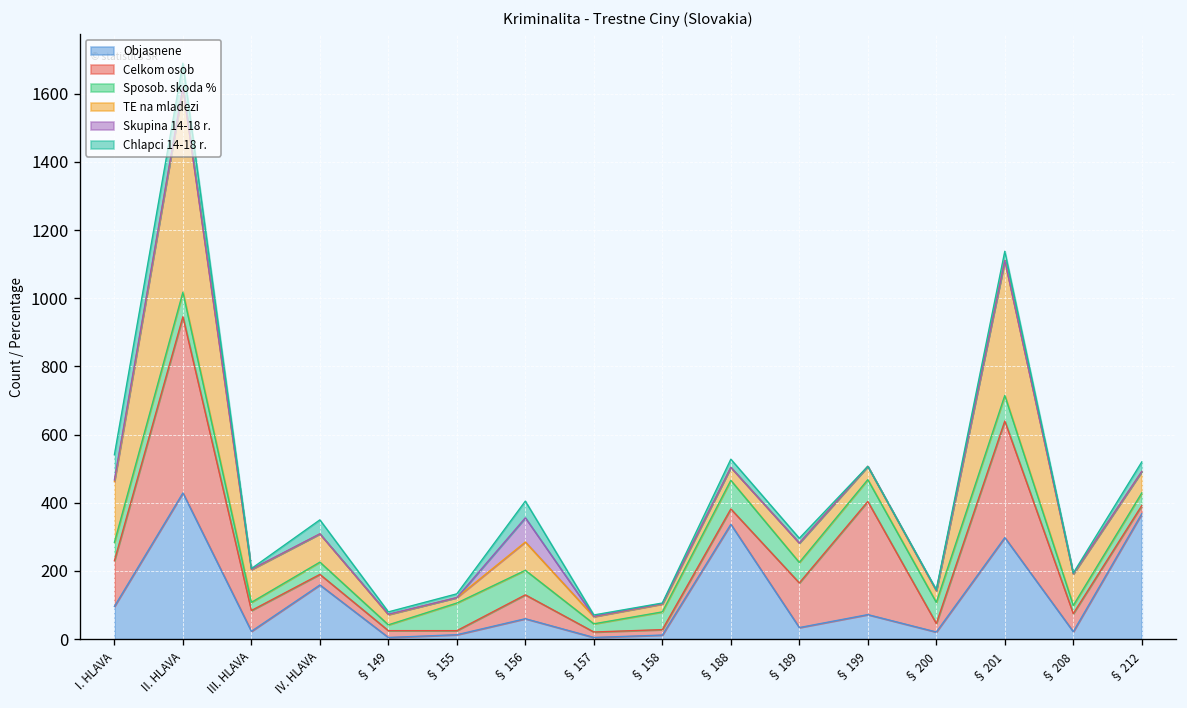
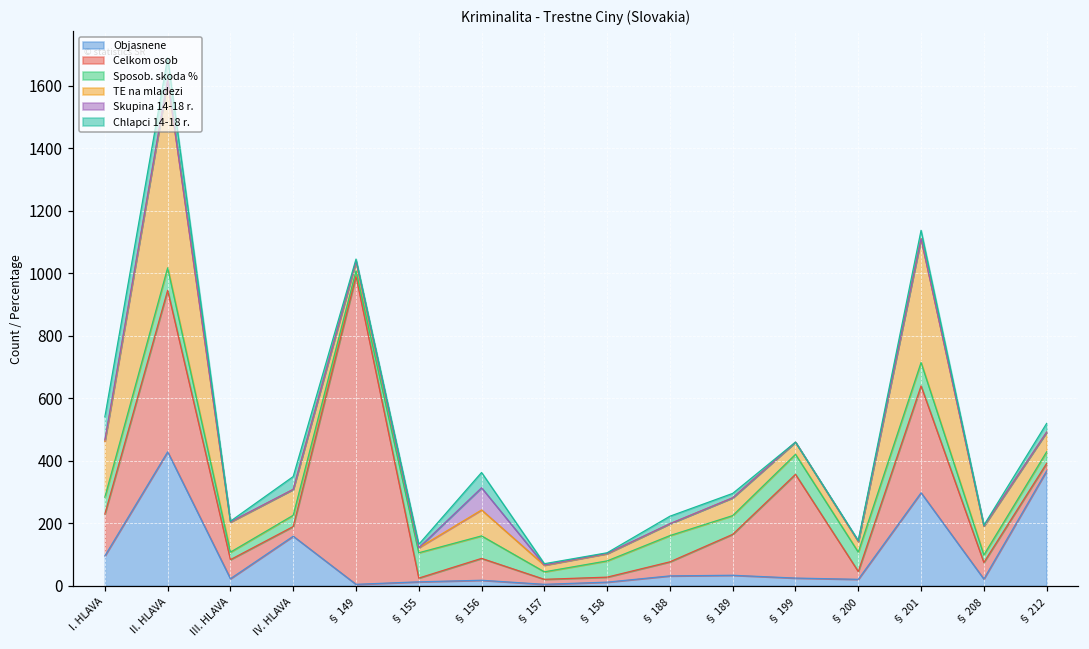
  {
    "Objasnene": {
      "I. HLAVA": 100,
      "II. HLAVA": 430,
      "III. HLAVA": 20,
      "IV. HLAVA": 160,
      "§ 149": 10,
      "§ 155": 10,
-     "§ 156": 60,
+     "§ 156": 20,
      "§ 157": 10,
      "§ 158": 10,
-     "§ 188": 340,
+     "§ 188": 30,
      "§ 189": 30,
-     "§ 199": 70,
+     "§ 199": 30,
      "§ 200": 20,
      "§ 201": 300,
      "§ 208": 20,
      "§ 212": 370
    },
    "Celkom osob": {
      "I. HLAVA": 130,
      "II. HLAVA": 520,
      "III. HLAVA": 60,
      "IV. HLAVA": 30,
-     "§ 149": 20,
+     "§ 149": 990,
      "§ 155": 10,
      "§ 156": 70,
      "§ 157": 20,
      "§ 158": 20,
      "§ 188": 50,
      "§ 189": 130,
      "§ 199": 330,
      "§ 200": 30,
      "§ 201": 340,
      "§ 208": 50,
      "§ 212": 20
    },
    "TE na mladezi": {
      "§ 156": 80
    },
    "Skupina 14-18 r.": {
      "§ 156": 70
    }
  }
